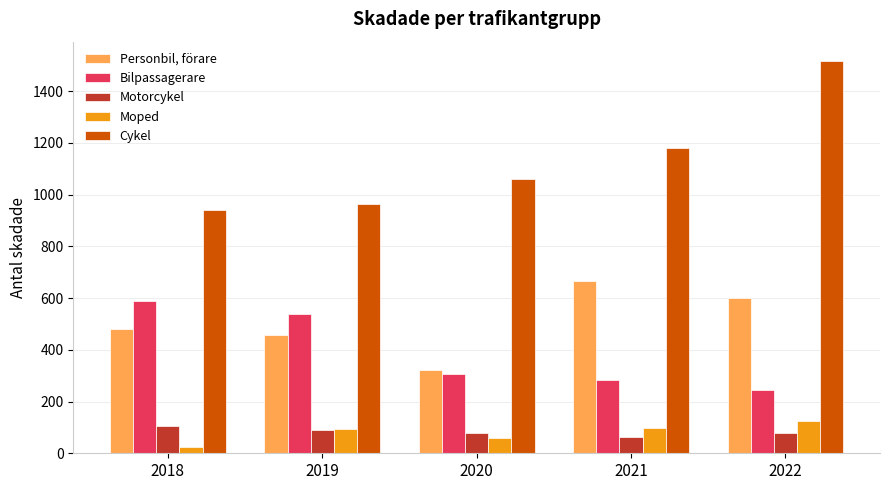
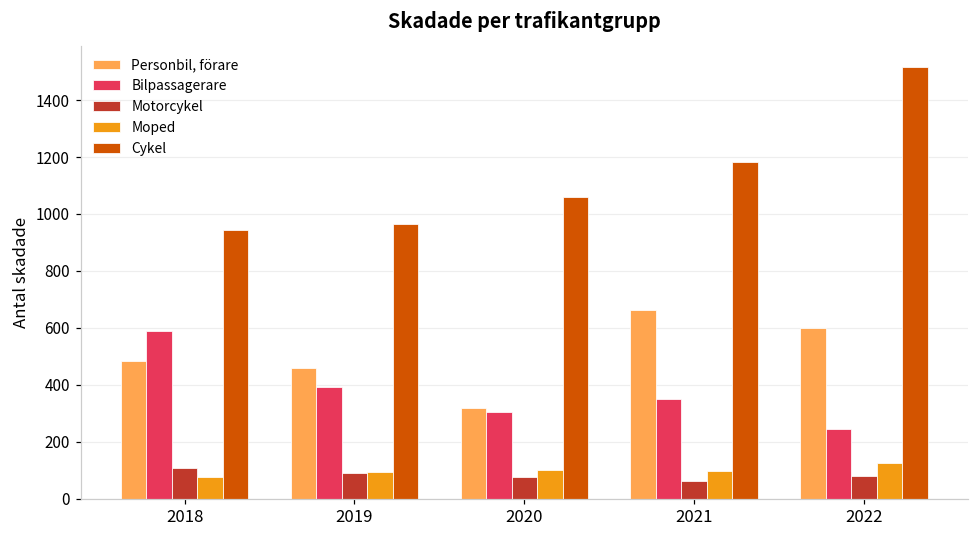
  {
    "Personbil, förare": {
      "2018": 480,
      "2019": 460,
      "2020": 320,
      "2021": 660,
      "2022": 600
    },
    "Bilpassagerare": {
      "2018": 590,
-     "2019": 540,
+     "2019": 390,
      "2020": 310,
-     "2021": 280,
+     "2021": 350,
      "2022": 240
    },
    "Moped": {
-     "2018": 30,
+     "2018": 80,
      "2019": 90,
-     "2020": 60,
+     "2020": 100,
      "2021": 100,
      "2022": 130
    }
  }
